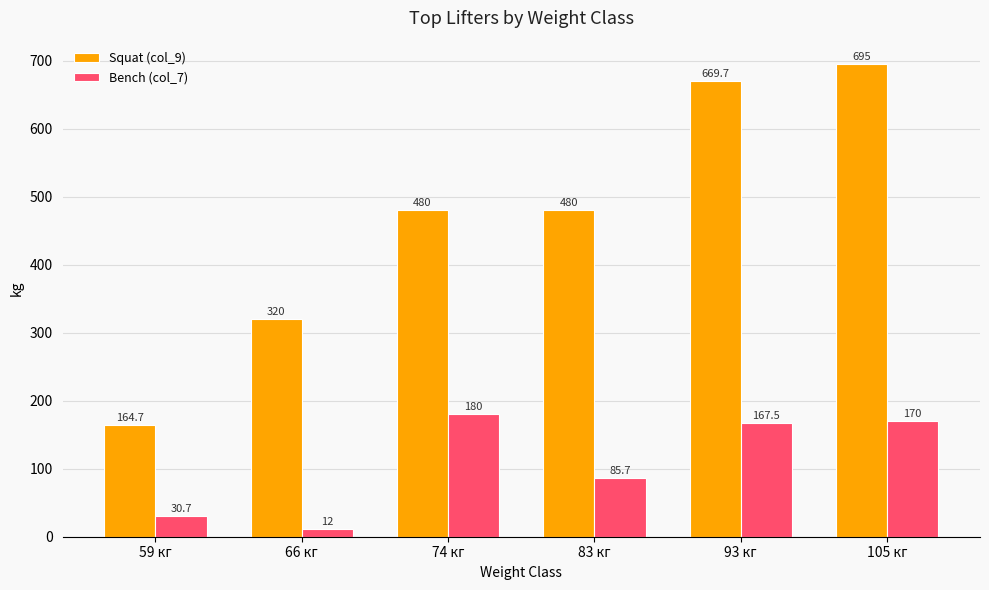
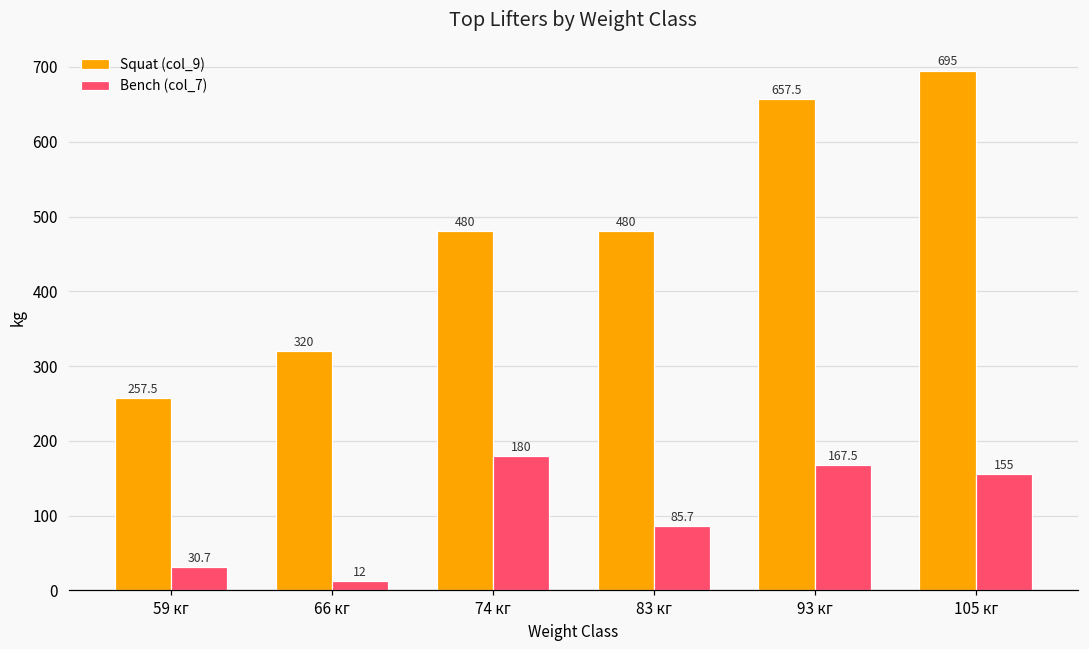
  {
    "Squat (col_9)": {
-     "59 кг": 164.7,
+     "59 кг": 257.5,
      "66 кг": 320,
      "74 кг": 480,
      "83 кг": 480,
-     "93 кг": 669.7,
+     "93 кг": 657.5,
      "105 кг": 695
    },
    "Bench (col_7)": {
      "59 кг": 30.7,
      "66 кг": 12,
      "74 кг": 180,
      "83 кг": 85.7,
      "93 кг": 167.5,
-     "105 кг": 170
+     "105 кг": 155
    }
  }
